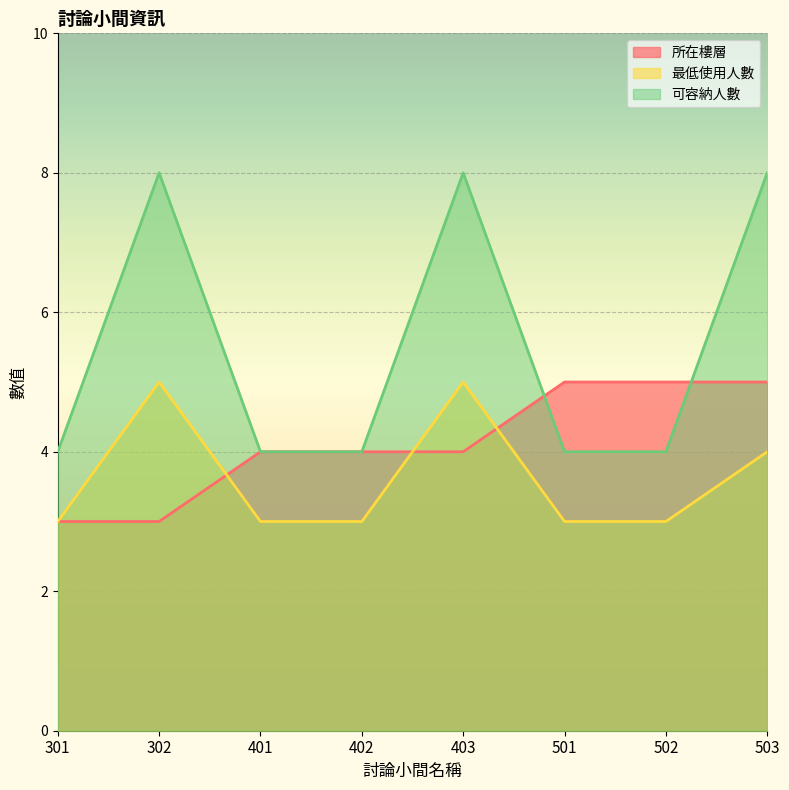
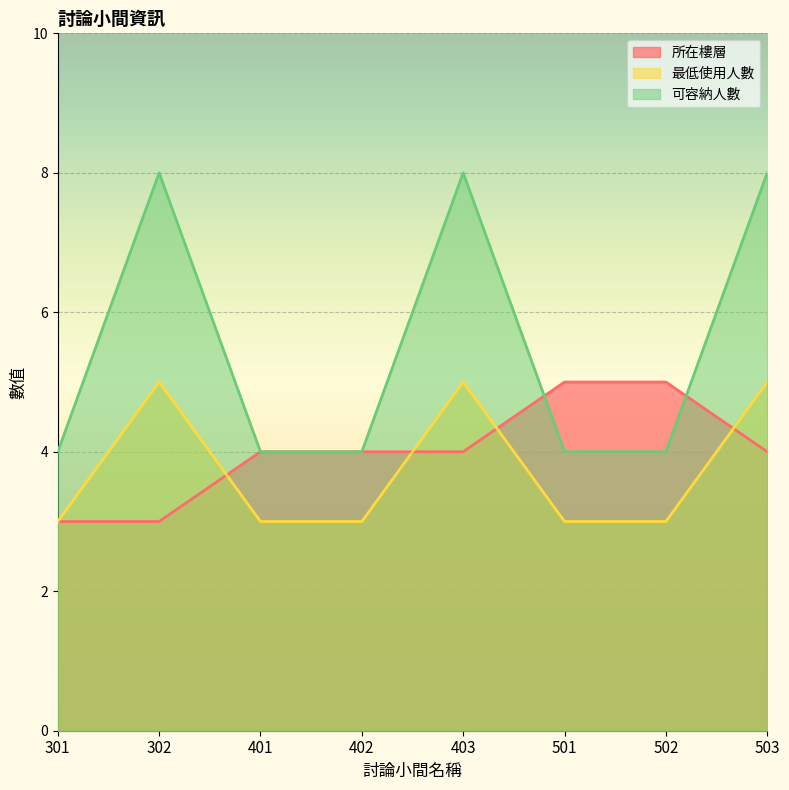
  {
    "所在樓層": {
      "302": 3,
      "403": 4,
      "501": 5,
      "502": 5,
-     "503": 5
+     "503": 4
    },
    "最低使用人數": {
      "302": 5,
      "401": 3,
      "402": 3,
      "403": 5,
      "501": 3,
      "502": 3,
-     "503": 4
+     "503": 5
    },
    "可容納人數": {
      "301": 4,
      "302": 8,
      "403": 8,
      "501": 4,
      "502": 4,
      "503": 8
    }
  }
